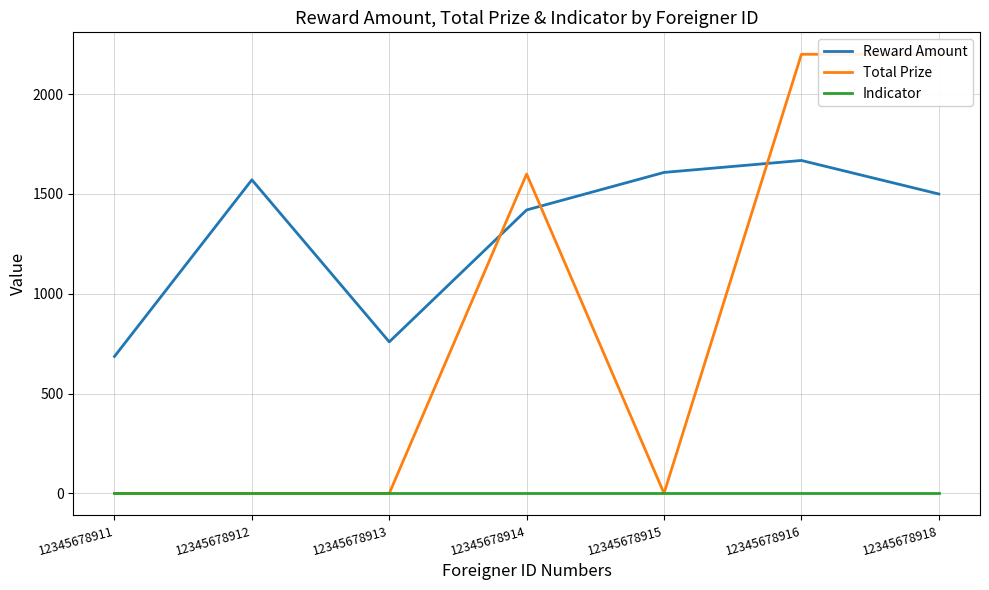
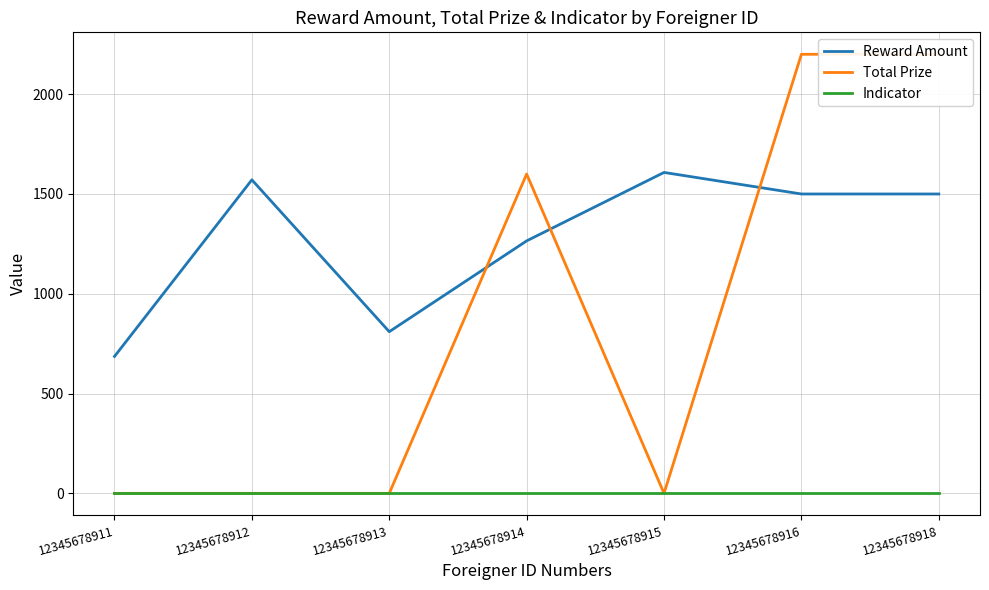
  {
    "Reward Amount": {
      "12345678911": 690,
      "12345678912": 1570,
-     "12345678913": 760,
-     "12345678914": 1420,
+     "12345678913": 810,
+     "12345678914": 1270,
      "12345678915": 1610,
-     "12345678916": 1670,
+     "12345678916": 1500,
      "12345678918": 1500
    },
    "Total Prize": {
      "12345678914": 1600,
      "12345678916": 2200
    },
    "Indicator": {
      "12345678914": 0,
      "12345678916": 0,
      "12345678918": 0
    }
  }
